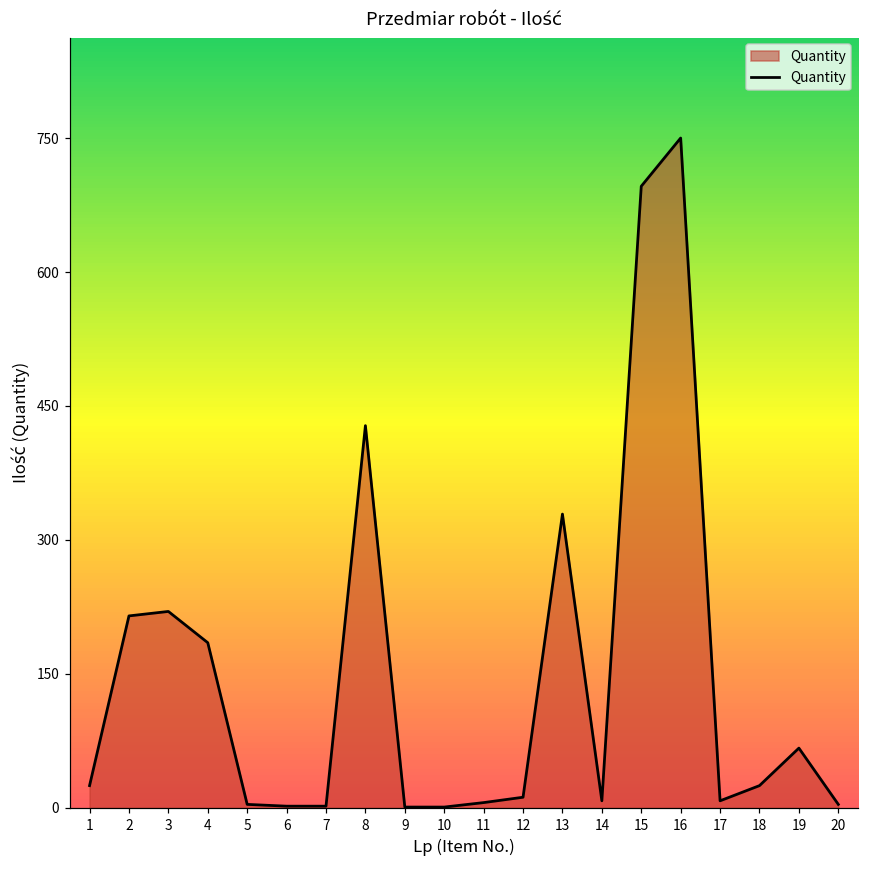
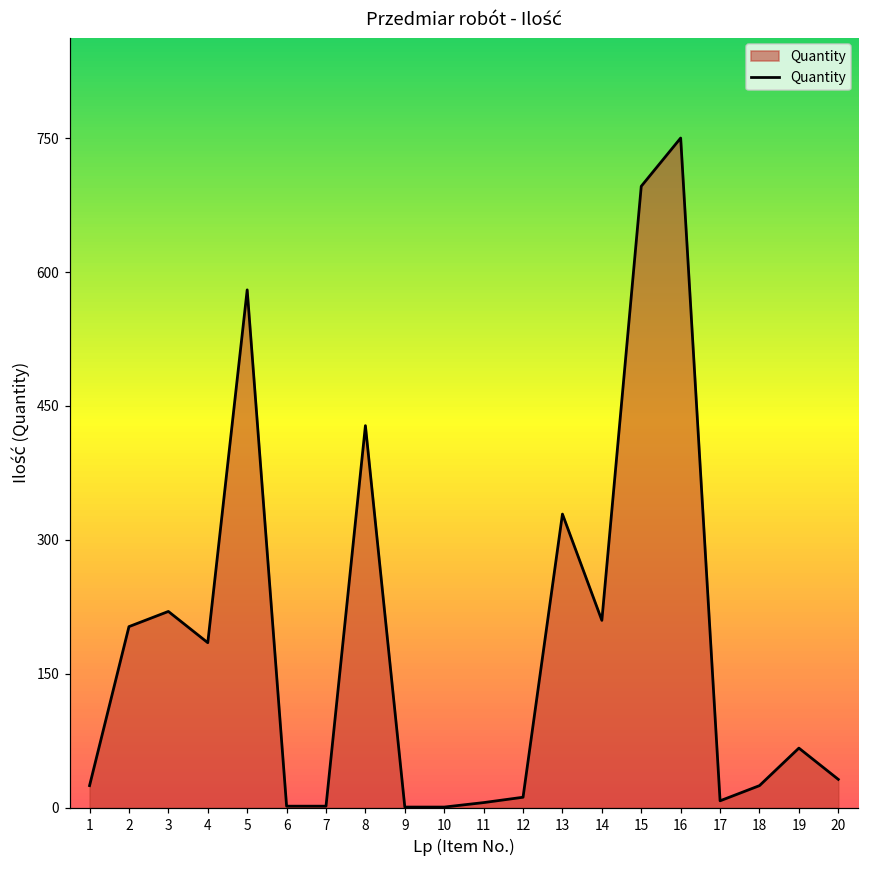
  {
    "1": 30,
-   "2": 220,
+   "2": 200,
    "3": 220,
    "4": 190,
-   "5": 0,
+   "5": 580,
    "6": 0,
    "7": 0,
    "8": 430,
    "9": 0,
    "10": 0,
    "11": 10,
    "12": 10,
    "13": 330,
-   "14": 10,
+   "14": 210,
    "15": 700,
    "16": 750,
    "17": 10,
    "18": 30,
    "19": 70,
-   "20": 0
+   "20": 30
  }
